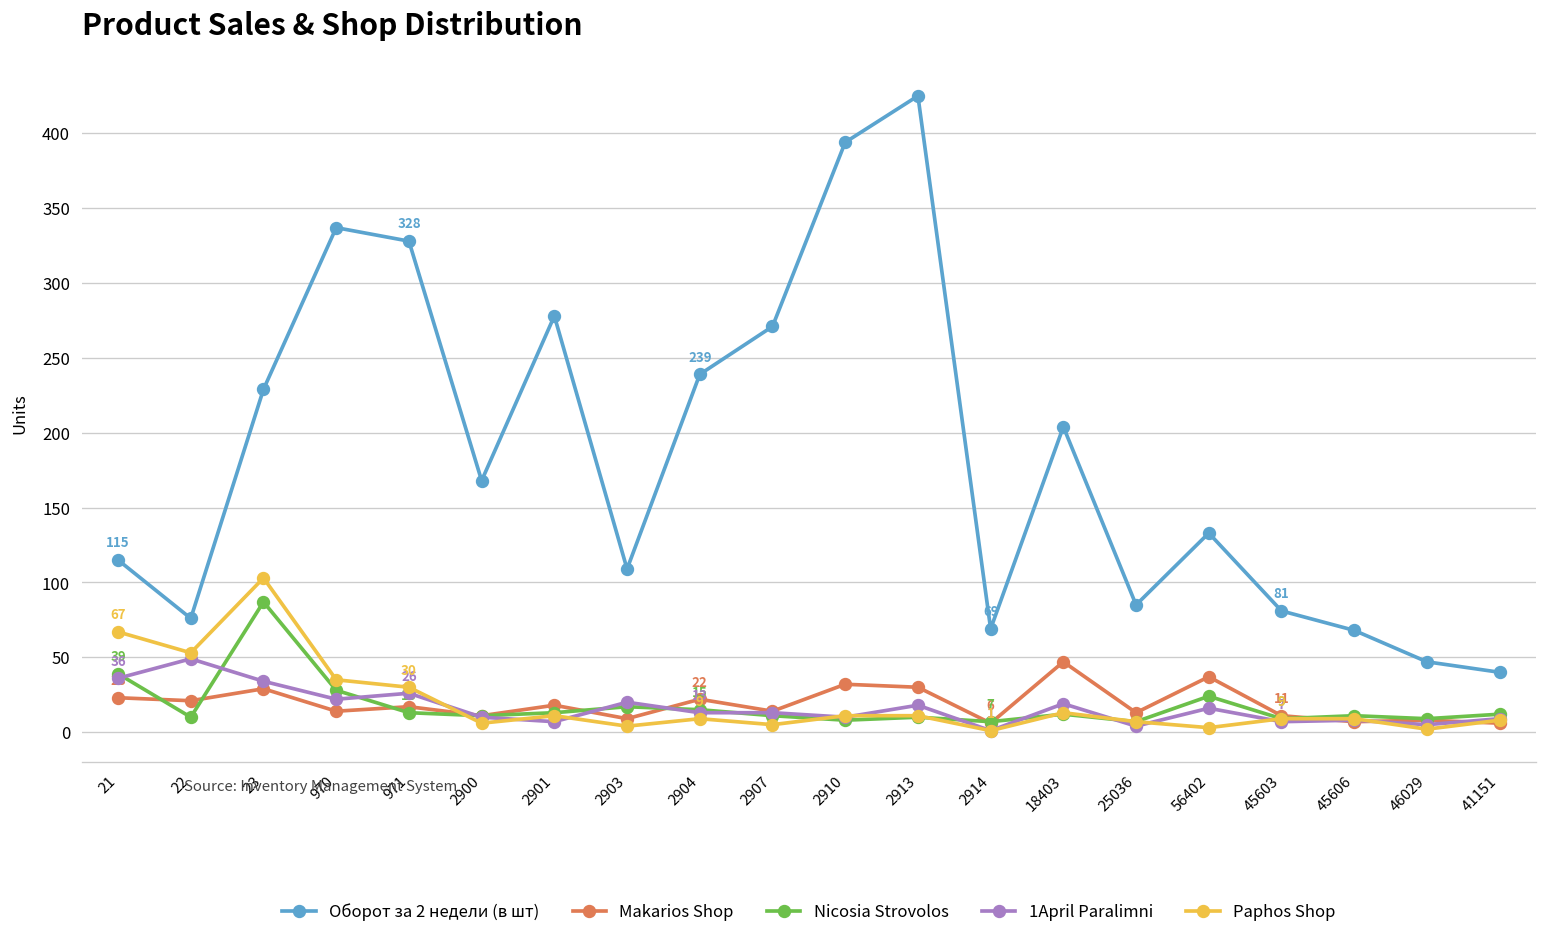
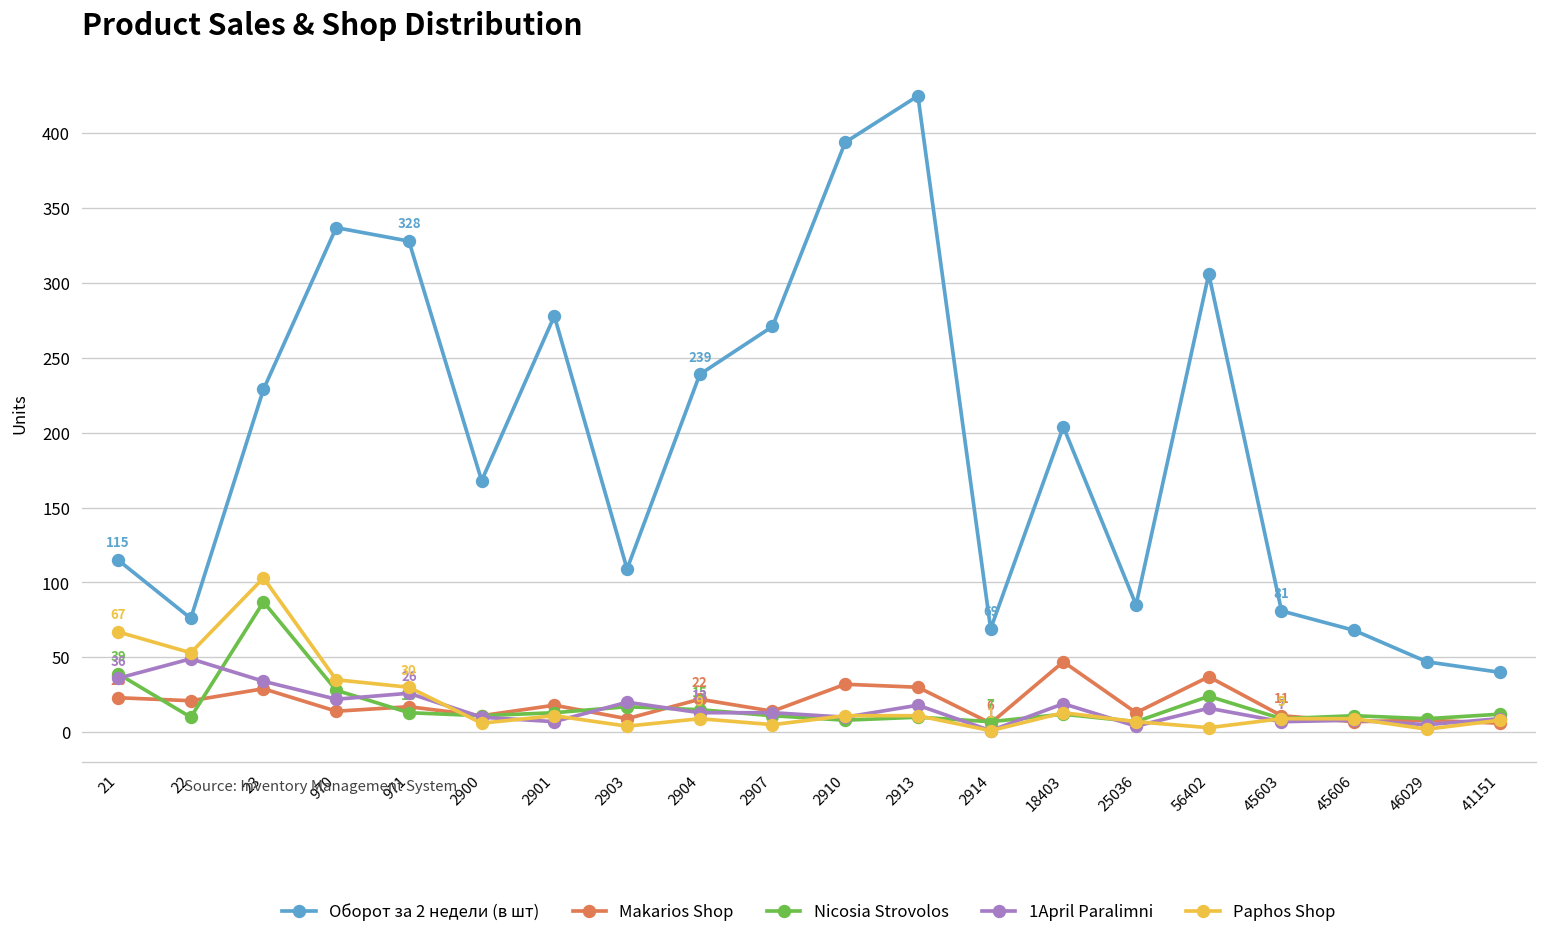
  {
    "Оборот за 2 недели (в шт)": {
      "22": 76,
      "23": 229,
      "970": 337,
      "2900": 168,
      "2901": 278,
      "2903": 109,
      "2907": 271,
      "2910": 394,
      "2913": 425,
      "18403": 204,
      "25036": 85,
-     "56402": 133,
+     "56402": 306,
      "45606": 68,
      "46029": 47,
      "41151": 40
    },
    "Makarios Shop": {
      "22": 21,
      "23": 29,
      "970": 14,
      "2901": 18,
      "2903": 9,
      "2910": 32,
      "2913": 30,
      "18403": 47,
      "25036": 13,
      "56402": 37
    },
    "Nicosia Strovolos": {
      "22": 10,
      "23": 87,
      "970": 28,
      "2903": 17,
      "56402": 24,
      "41151": 12
    },
    "1April Paralimni": {
      "22": 49,
      "23": 34,
      "970": 22,
      "2901": 7,
      "2903": 20,
      "2913": 18,
      "18403": 19,
      "25036": 4,
      "56402": 16,
      "46029": 5
    },
    "Paphos Shop": {
      "21": 67
    }
  }
